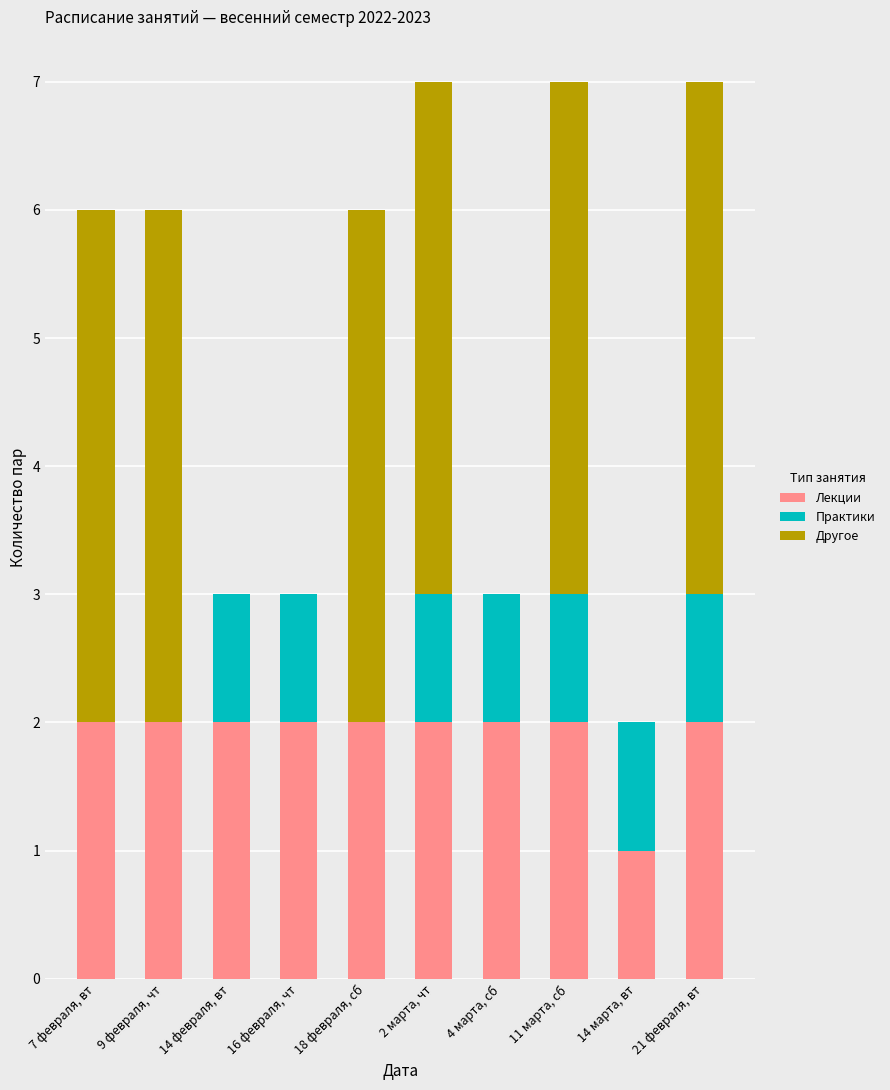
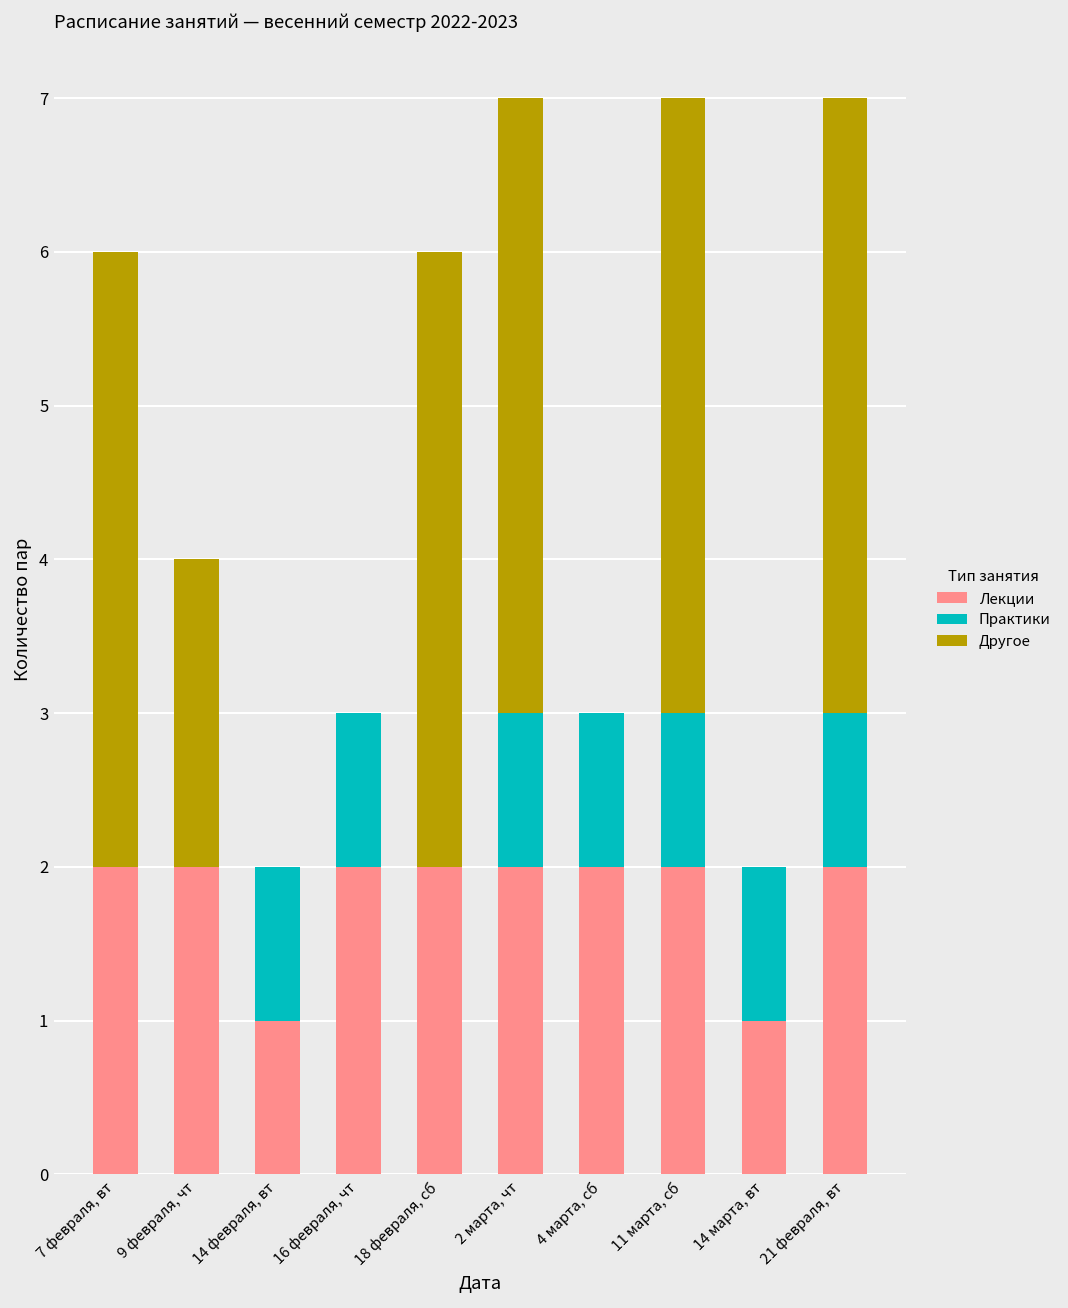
  {
    "Лекции": {
      "7 февраля, вт": 2,
      "9 февраля, чт": 2,
-     "14 февраля, вт": 2,
+     "14 февраля, вт": 1,
      "16 февраля, чт": 2,
      "18 февраля, сб": 2,
      "2 марта, чт": 2,
      "4 марта, сб": 2,
      "11 марта, сб": 2,
      "14 марта, вт": 1,
      "21 февраля, вт": 2
    },
    "Практики": {
      "7 февраля, вт": 0,
      "9 февраля, чт": 0,
      "14 февраля, вт": 1,
      "16 февраля, чт": 1,
      "18 февраля, сб": 0,
      "2 марта, чт": 1,
      "4 марта, сб": 1,
      "11 марта, сб": 1,
      "14 марта, вт": 1,
      "21 февраля, вт": 1
    },
    "Другое": {
      "7 февраля, вт": 4,
-     "9 февраля, чт": 4,
+     "9 февраля, чт": 2,
      "14 февраля, вт": 0,
      "16 февраля, чт": 0,
      "18 февраля, сб": 4,
      "2 марта, чт": 4,
      "4 марта, сб": 0,
      "11 марта, сб": 4,
      "14 марта, вт": 0,
      "21 февраля, вт": 4
    }
  }
